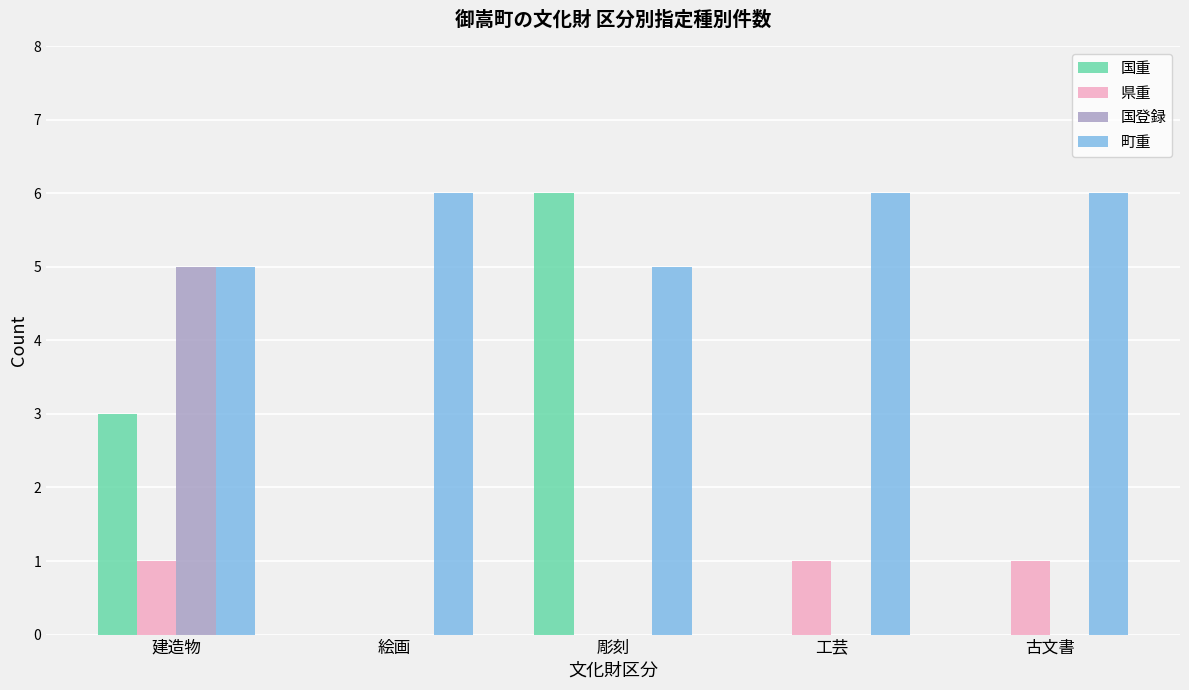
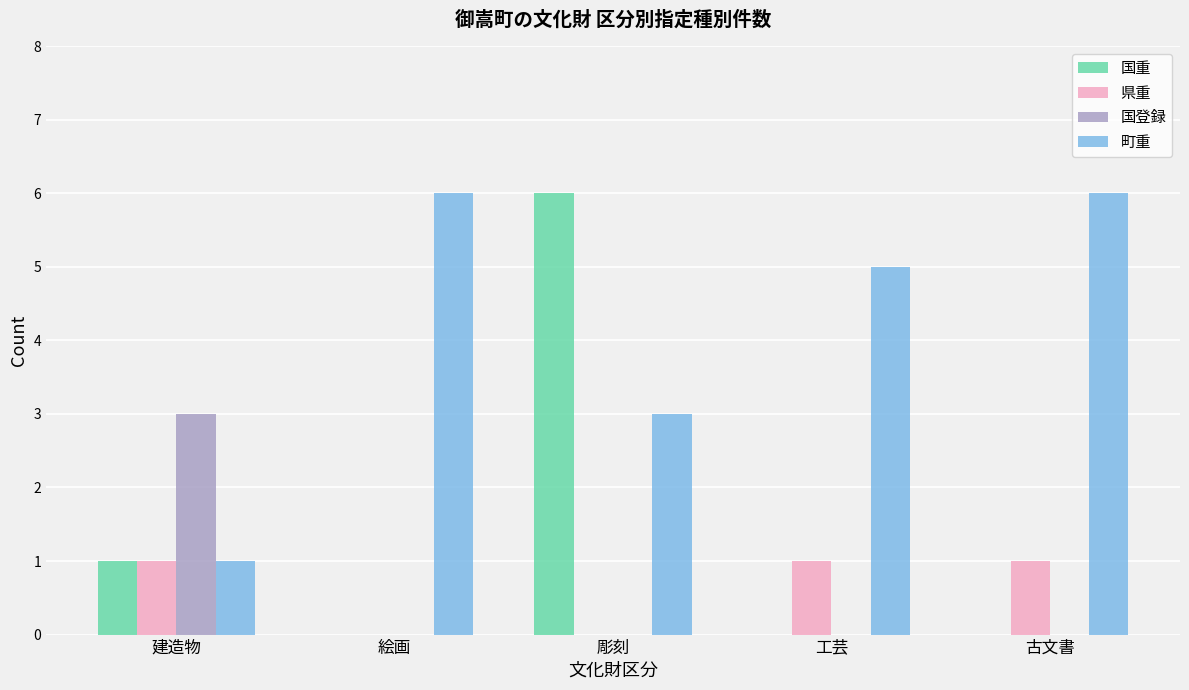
  {
    "国重": {
-     "建造物": 3,
+     "建造物": 1,
      "絵画": 0,
      "彫刻": 6,
      "工芸": 0,
      "古文書": 0
    },
    "県重": {
      "建造物": 1,
      "絵画": 0,
      "彫刻": 0,
      "工芸": 1,
      "古文書": 1
    },
    "国登録": {
-     "建造物": 5,
+     "建造物": 3,
      "絵画": 0,
      "彫刻": 0,
      "工芸": 0,
      "古文書": 0
    },
    "町重": {
-     "建造物": 5,
+     "建造物": 1,
      "絵画": 6,
-     "彫刻": 5,
-     "工芸": 6,
+     "彫刻": 3,
+     "工芸": 5,
      "古文書": 6
    }
  }
